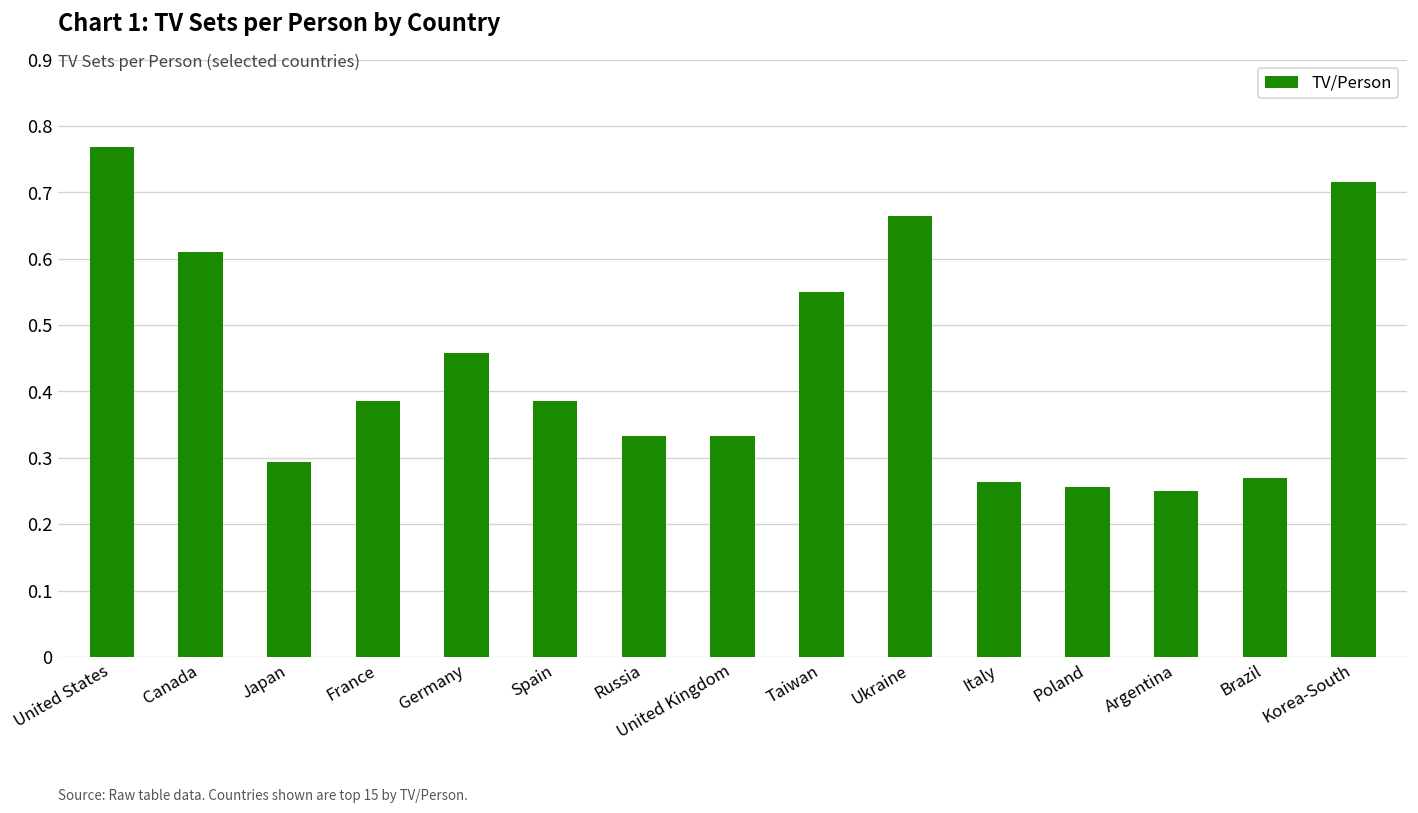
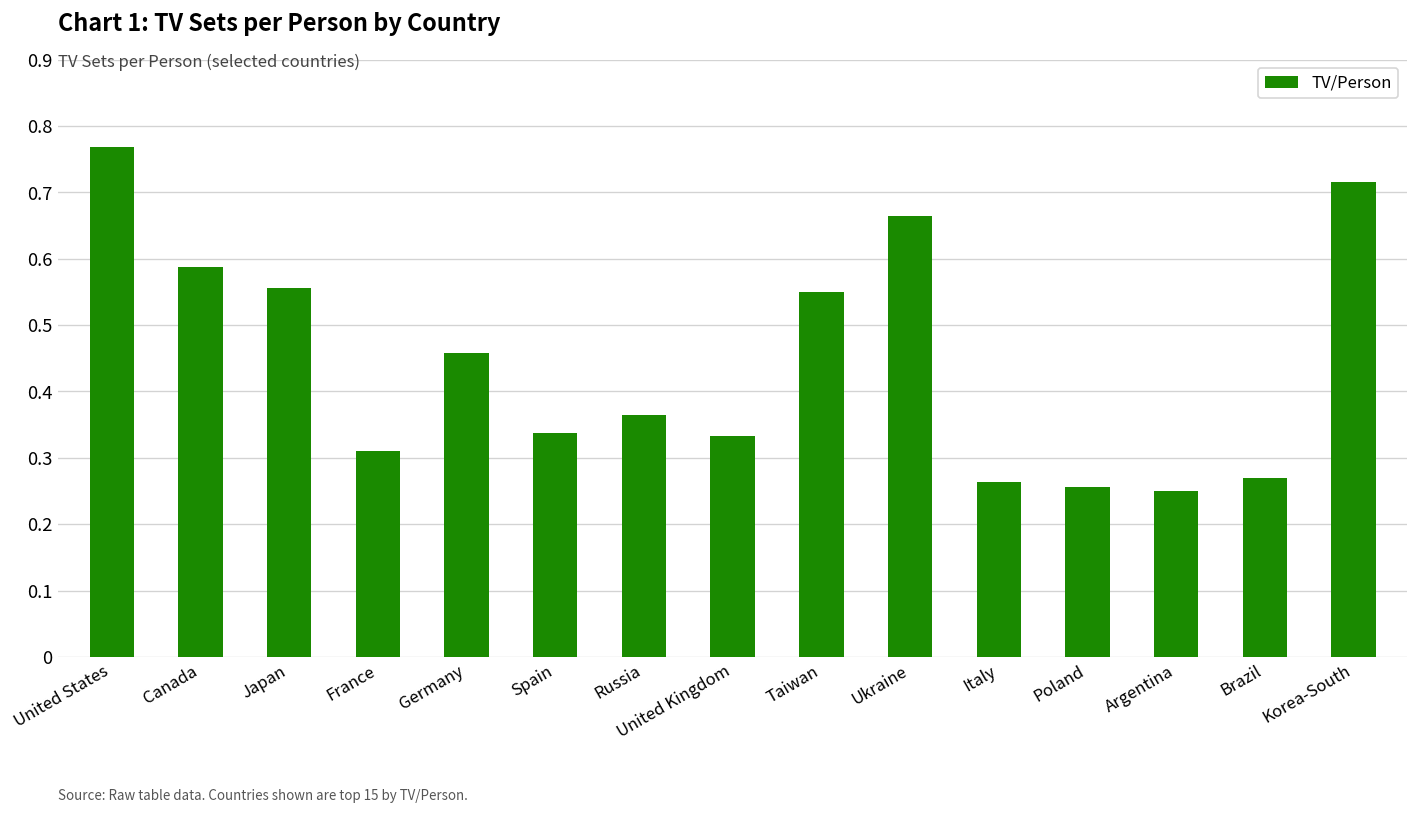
  {
    "United States": 0.77,
-   "Canada": 0.61,
-   "Japan": 0.29,
-   "France": 0.39,
+   "Canada": 0.59,
+   "Japan": 0.56,
+   "France": 0.31,
    "Germany": 0.46,
-   "Spain": 0.39,
-   "Russia": 0.33,
+   "Spain": 0.34,
+   "Russia": 0.37,
    "United Kingdom": 0.33,
    "Taiwan": 0.55,
    "Ukraine": 0.66,
    "Italy": 0.26,
    "Poland": 0.26,
    "Argentina": 0.25,
    "Brazil": 0.27,
    "Korea-South": 0.72
  }
